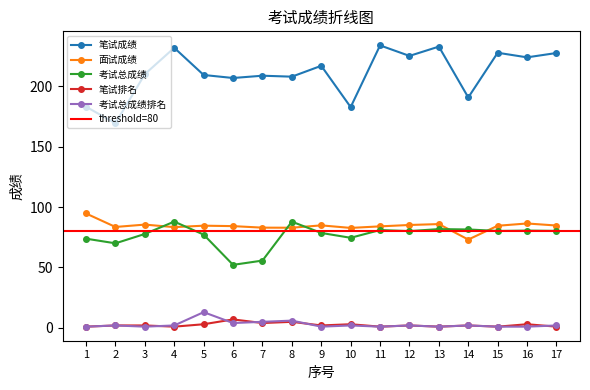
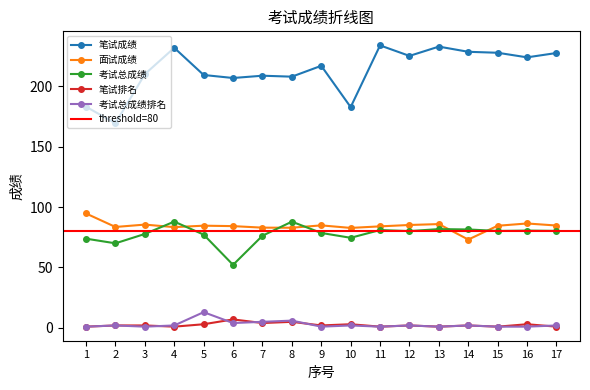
  {
    "笔试成绩": {
      "4": 232,
      "5": 209,
      "6": 207,
      "7": 209,
      "8": 208,
      "9": 217,
      "10": 183,
      "11": 234,
      "12": 225,
      "13": 233,
-     "14": 191,
+     "14": 229,
      "15": 228,
      "16": 224,
      "17": 228
    },
    "面试成绩": {
      "1": 95,
      "2": 84,
      "3": 86,
      "4": 83,
      "5": 85,
      "6": 84,
      "7": 83,
      "8": 83,
      "9": 85,
      "10": 83,
      "11": 84,
      "12": 85,
      "13": 86,
      "14": 73,
      "15": 85,
      "16": 86,
      "17": 85
    },
    "考试总成绩": {
      "1": 74,
      "2": 70,
      "3": 78,
      "4": 88,
      "5": 77,
      "6": 52,
-     "7": 56,
+     "7": 76,
      "8": 88,
      "9": 79,
      "10": 75,
      "11": 81,
      "12": 80,
      "13": 82,
      "14": 81,
      "15": 80,
      "16": 81,
      "17": 80
    },
    "笔试排名": {
      "5": 3,
      "6": 7
    },
    "考试总成绩排名": {
      "5": 13,
      "6": 4
    }
  }
